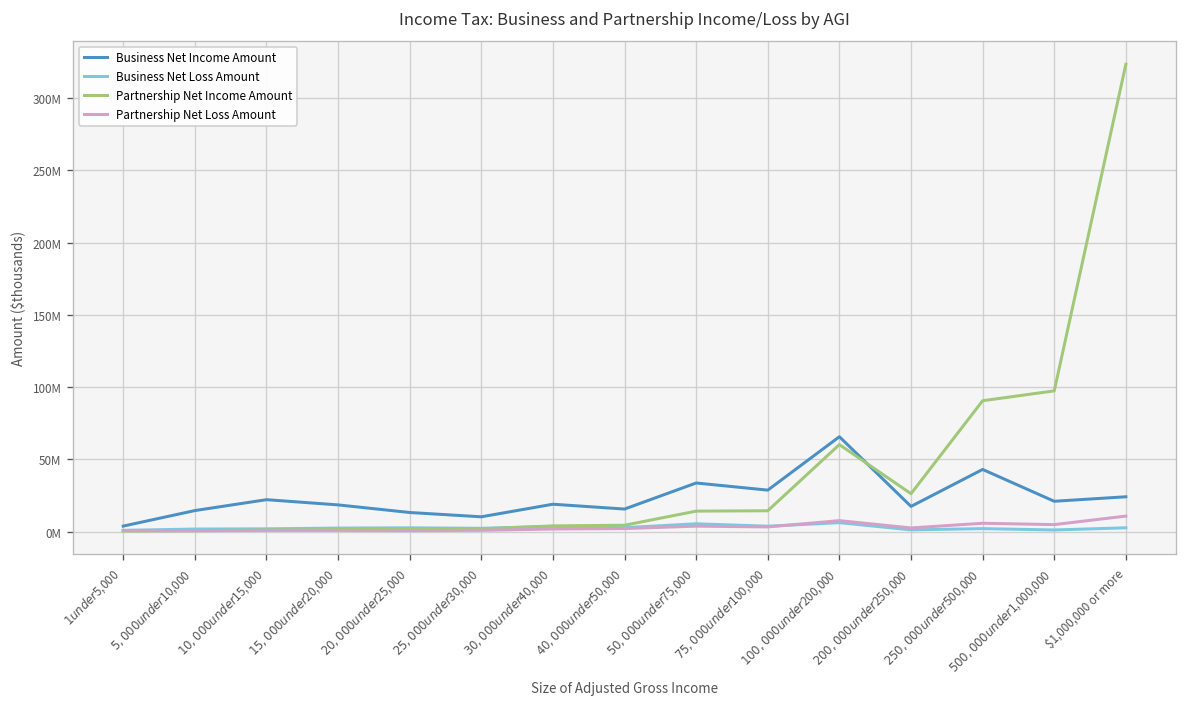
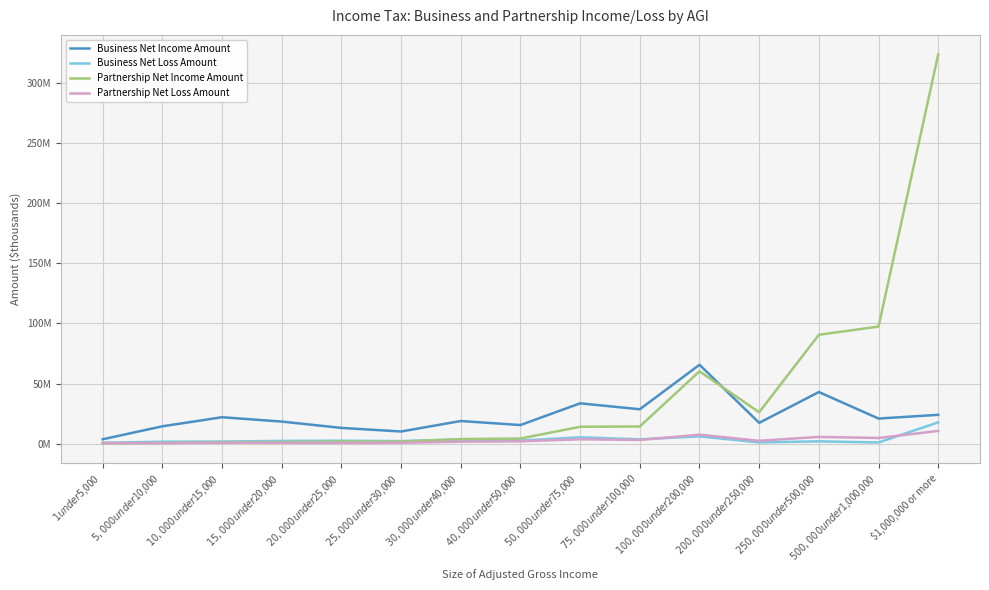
  {
    "Business Net Income Amount": {
      "$1,000,000 or more": 24000000
    },
    "Business Net Loss Amount": {
-     "$1,000,000 or more": 3000000
+     "$1,000,000 or more": 18000000
    },
    "Partnership Net Income Amount": {
      "$1,000,000 or more": 323000000
    },
    "Partnership Net Loss Amount": {
      "$1,000,000 or more": 11000000
    }
  }
